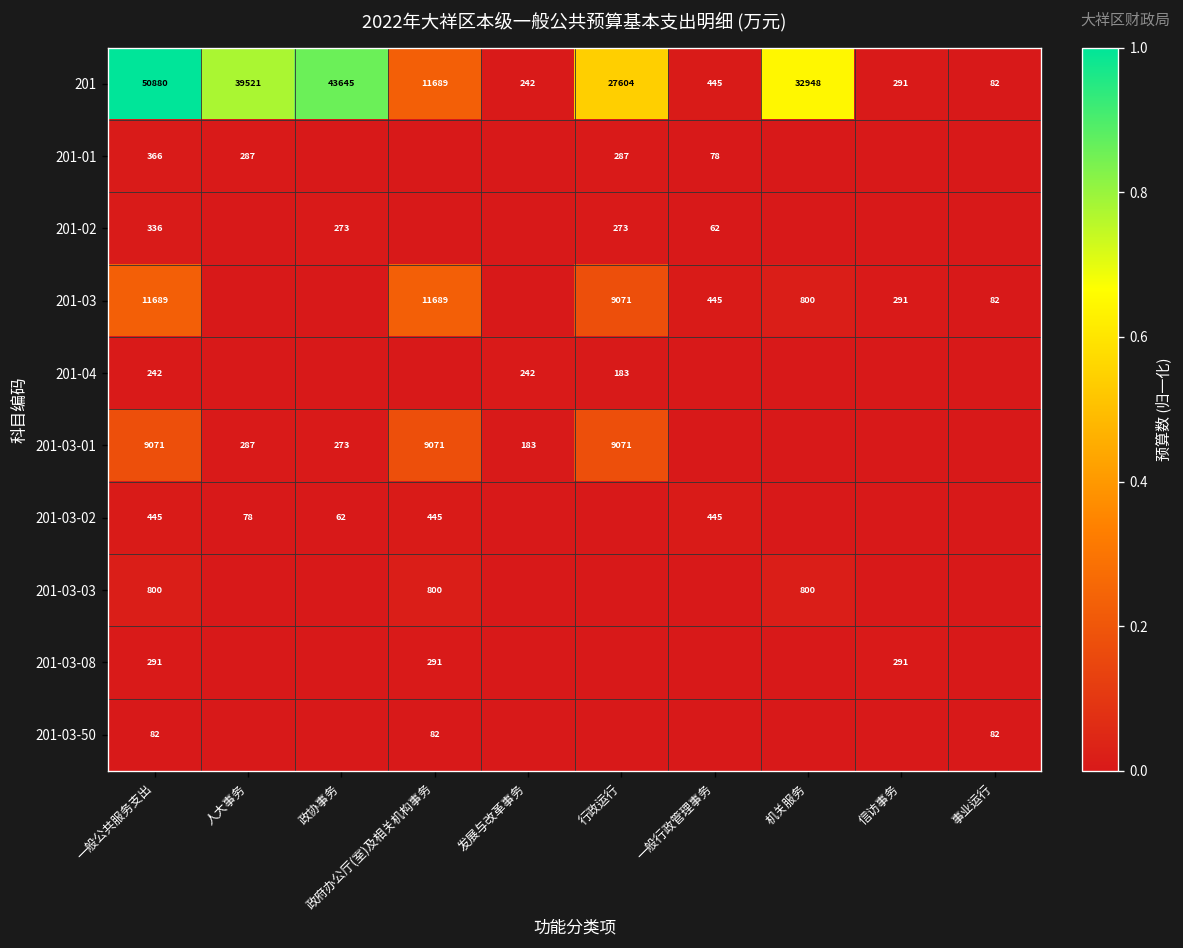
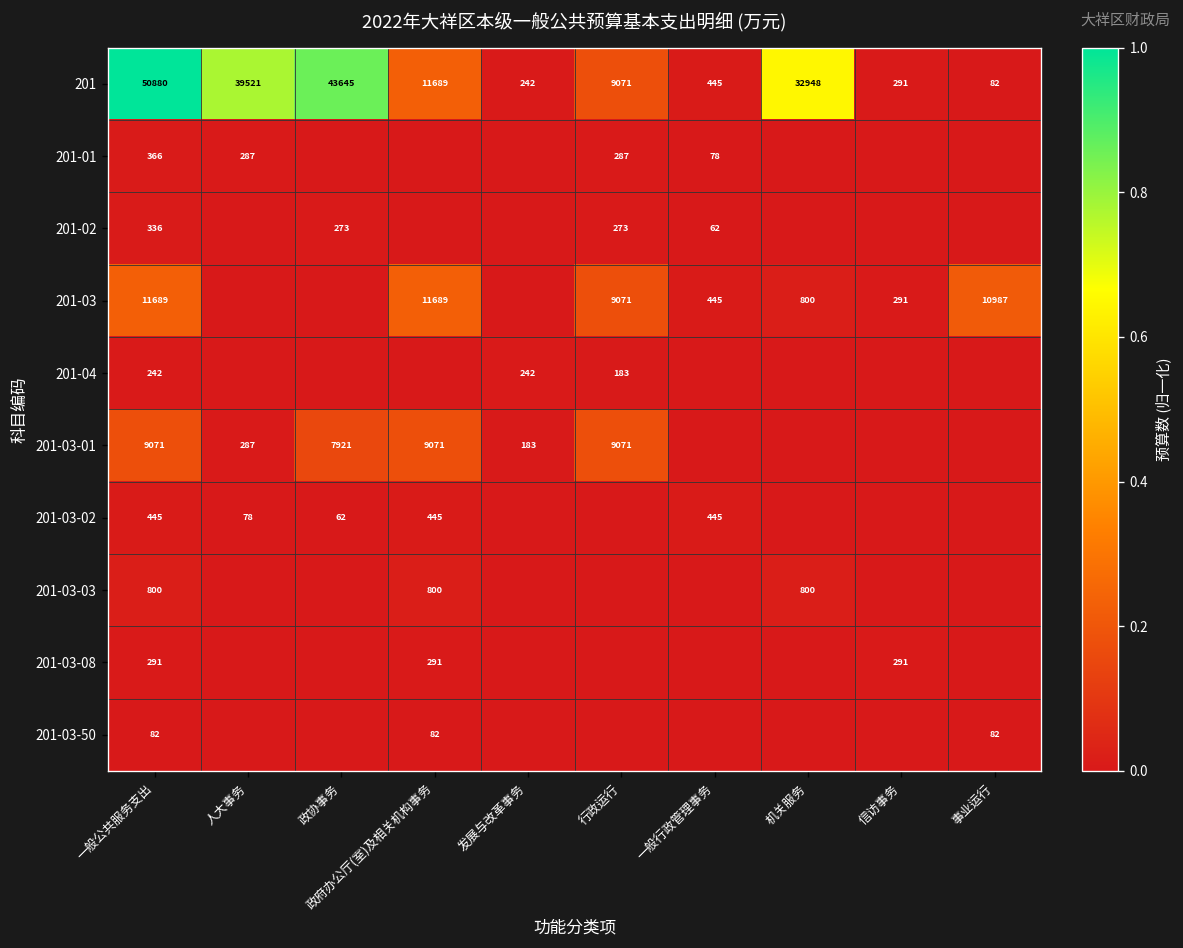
  {
    "201": {
      "一般公共服务支出": 50880,
      "人大事务": 39521,
      "政协事务": 43645,
      "政府办公厅(室)及相关机构事务": 11689,
      "发展与改革事务": 242,
-     "行政运行": 27604,
+     "行政运行": 9071,
      "一般行政管理事务": 445,
      "机关服务": 32948,
      "信访事务": 291,
      "事业运行": 82
    },
    "201-01": {
      "一般公共服务支出": 366,
      "人大事务": 287,
      "行政运行": 287,
      "一般行政管理事务": 78
    },
    "201-02": {
      "一般公共服务支出": 336,
      "政协事务": 273,
      "行政运行": 273,
      "一般行政管理事务": 62
    },
    "201-03": {
      "一般公共服务支出": 11689,
      "政府办公厅(室)及相关机构事务": 11689,
      "行政运行": 9071,
      "一般行政管理事务": 445,
      "机关服务": 800,
      "信访事务": 291,
-     "事业运行": 82
+     "事业运行": 10987
    },
    "201-04": {
      "一般公共服务支出": 242,
      "发展与改革事务": 242,
      "行政运行": 183
    },
    "201-03-01": {
      "一般公共服务支出": 9071,
      "人大事务": 287,
-     "政协事务": 273,
+     "政协事务": 7921,
      "政府办公厅(室)及相关机构事务": 9071,
      "发展与改革事务": 183,
      "行政运行": 9071
    },
    "201-03-02": {
      "一般公共服务支出": 445,
      "人大事务": 78,
      "政协事务": 62,
      "政府办公厅(室)及相关机构事务": 445,
      "一般行政管理事务": 445
    },
    "201-03-03": {
      "一般公共服务支出": 800,
      "政府办公厅(室)及相关机构事务": 800,
      "机关服务": 800
    },
    "201-03-08": {
      "一般公共服务支出": 291,
      "政府办公厅(室)及相关机构事务": 291,
      "信访事务": 291
    },
    "201-03-50": {
      "一般公共服务支出": 82,
      "政府办公厅(室)及相关机构事务": 82,
      "事业运行": 82
    }
  }
